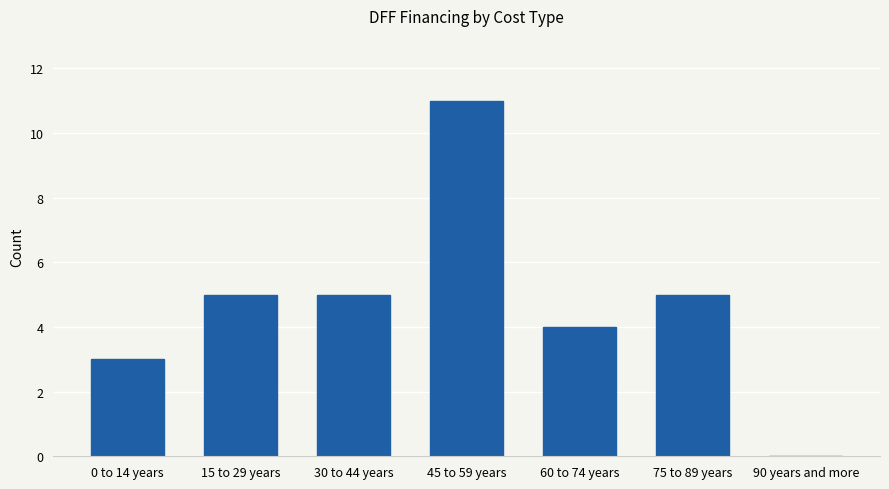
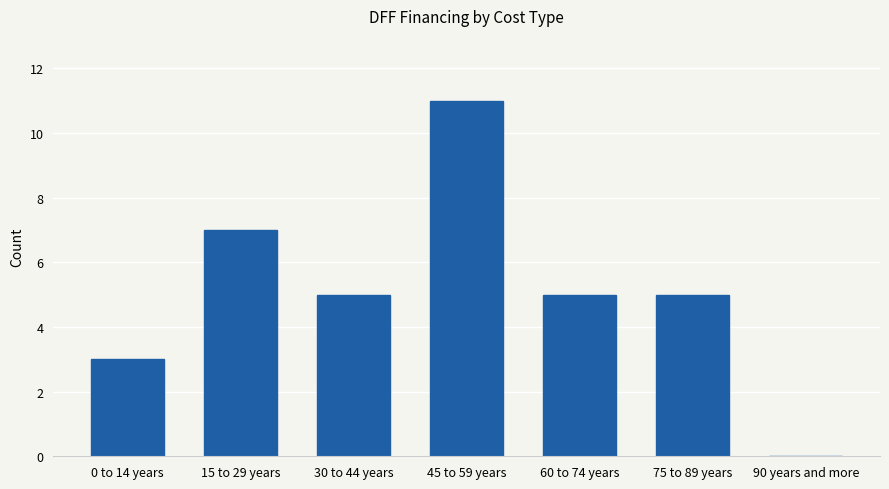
  {
    "0 to 14 years": 3,
-   "15 to 29 years": 5,
+   "15 to 29 years": 7,
    "30 to 44 years": 5,
    "45 to 59 years": 11,
-   "60 to 74 years": 4,
+   "60 to 74 years": 5,
    "75 to 89 years": 5,
    "90 years and more": 0
  }
